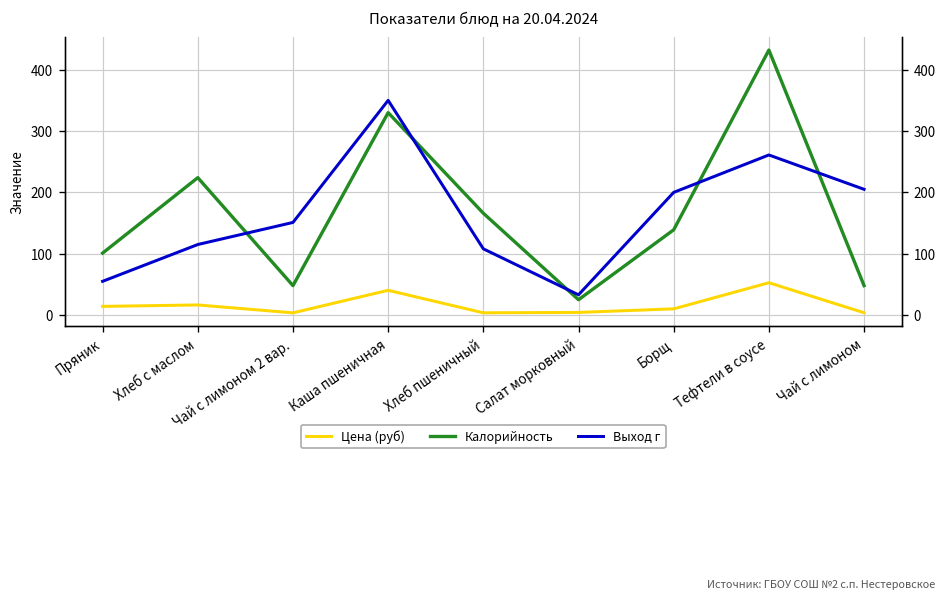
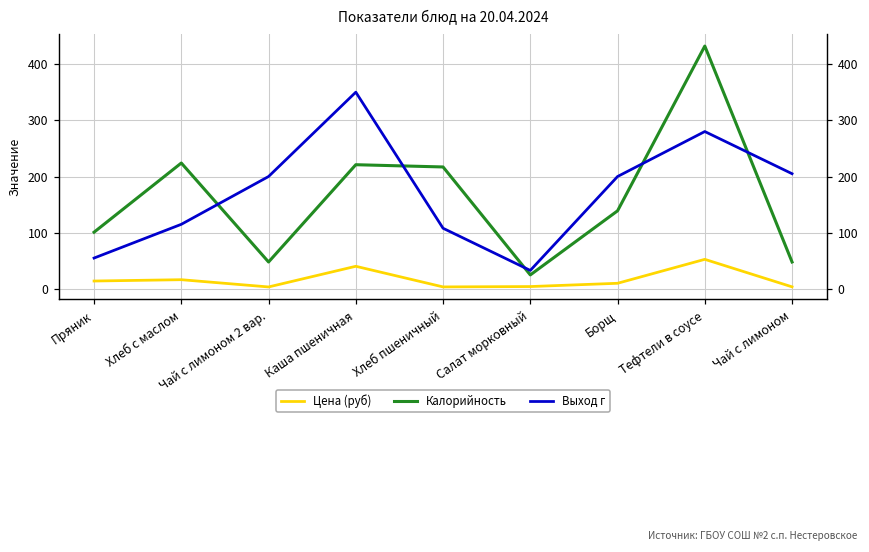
  {
    "Цена (руб)": {
      "Пряник": 10,
      "Хлеб с маслом": 20,
      "Чай с лимоном 2 вар.": 0,
      "Каша пшеничная": 40,
      "Хлеб пшеничный": 0,
      "Салат морковный": 0,
      "Борщ": 10,
      "Тефтели в соусе": 50,
      "Чай с лимоном": 0
    },
    "Калорийность": {
      "Пряник": 100,
      "Хлеб с маслом": 220,
      "Чай с лимоном 2 вар.": 50,
-     "Каша пшеничная": 330,
-     "Хлеб пшеничный": 170,
+     "Каша пшеничная": 220,
+     "Хлеб пшеничный": 220,
      "Салат морковный": 30,
      "Борщ": 140,
      "Тефтели в соусе": 430,
      "Чай с лимоном": 50
    },
    "Выход г": {
      "Пряник": 60,
      "Хлеб с маслом": 120,
-     "Чай с лимоном 2 вар.": 150,
+     "Чай с лимоном 2 вар.": 200,
      "Каша пшеничная": 350,
      "Хлеб пшеничный": 110,
      "Салат морковный": 30,
      "Борщ": 200,
-     "Тефтели в соусе": 260,
+     "Тефтели в соусе": 280,
      "Чай с лимоном": 210
    }
  }
